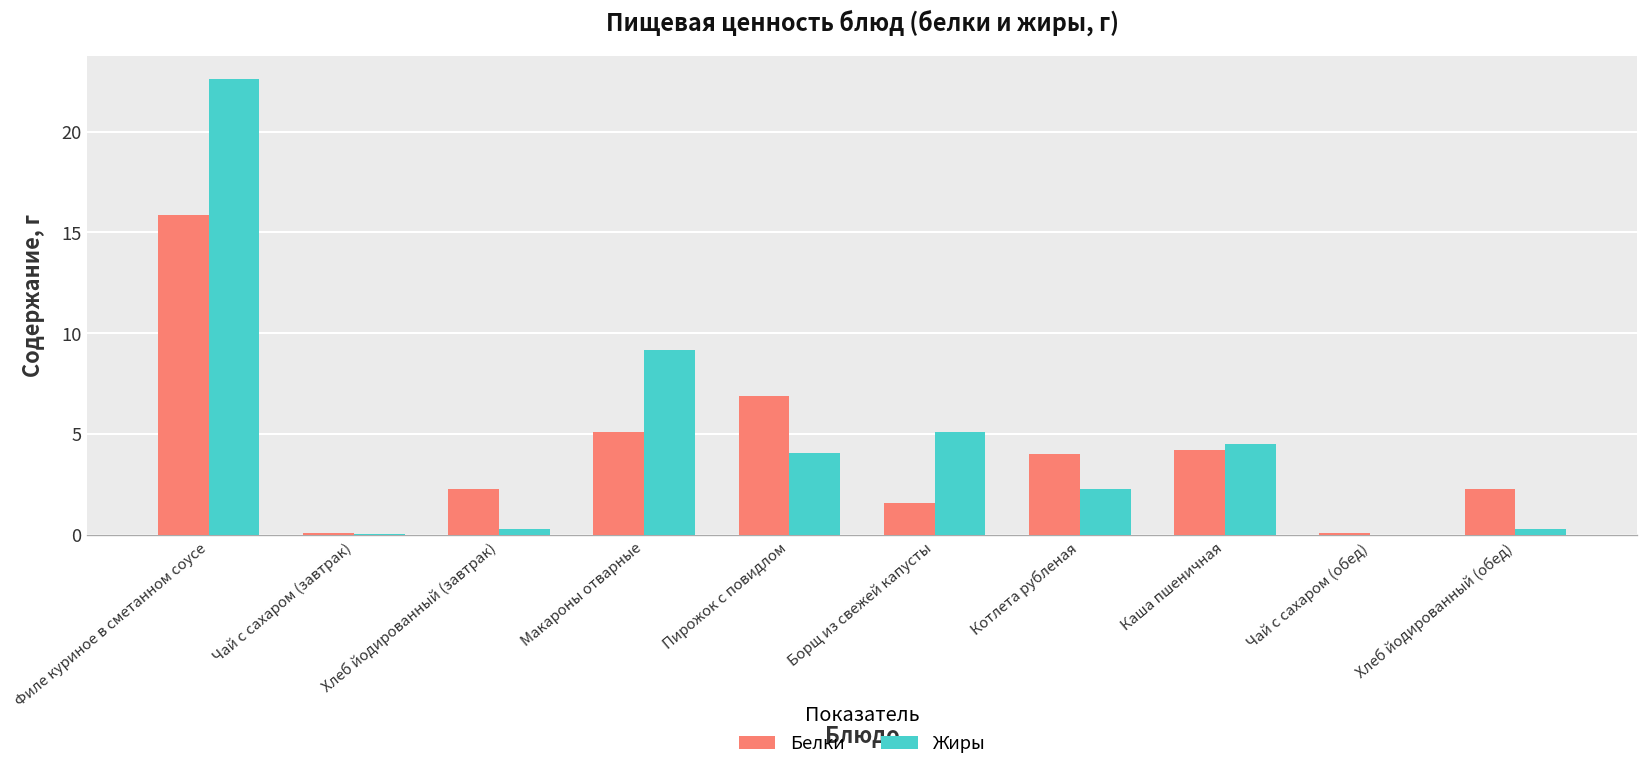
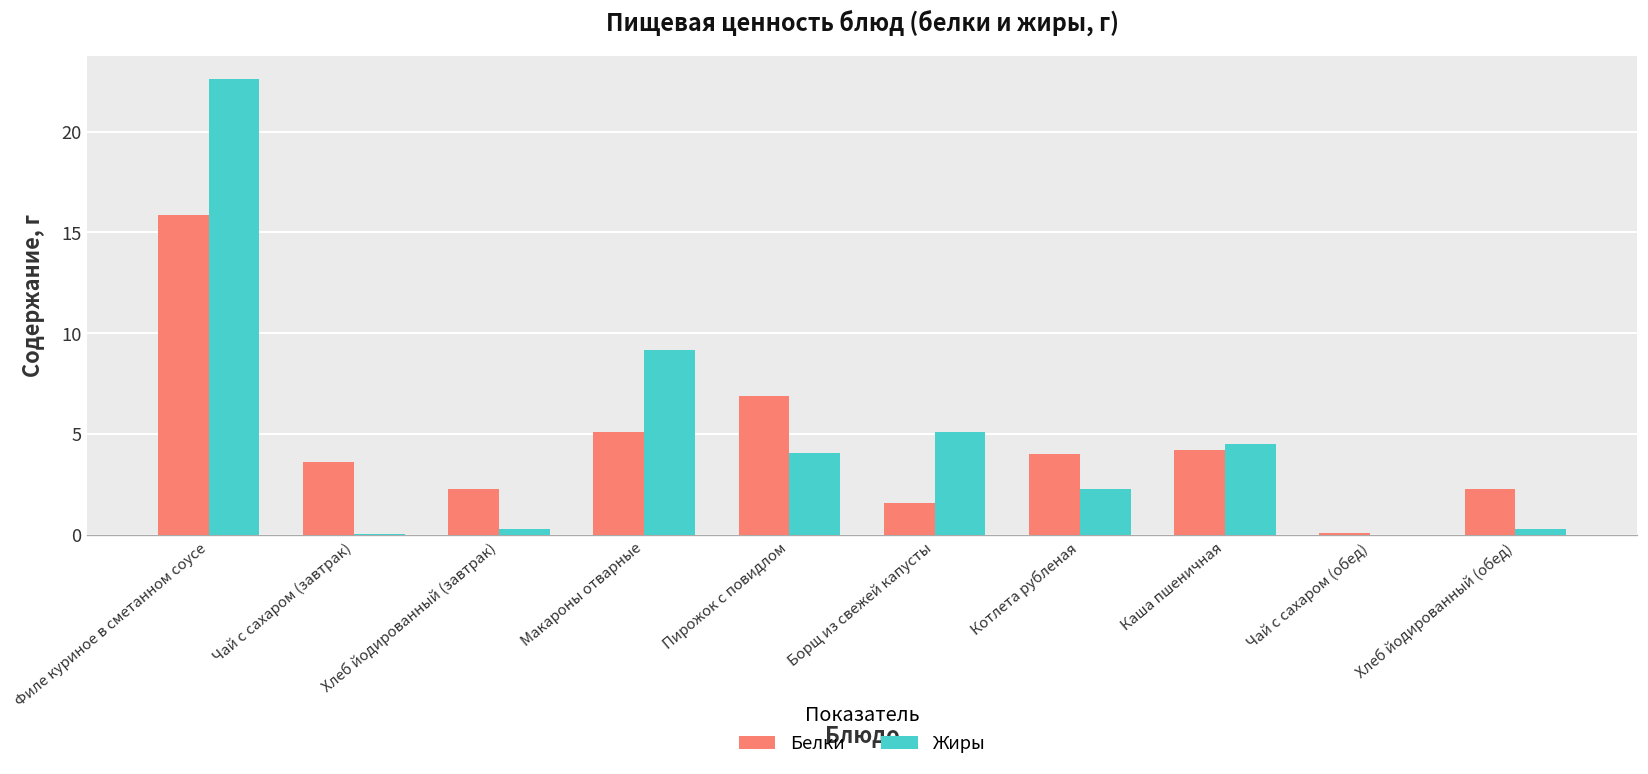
  {
    "Белки": {
      "Филе куриное в сметанном соусе": 15.9,
-     "Чай с сахаром (завтрак)": 0.1,
+     "Чай с сахаром (завтрак)": 3.6,
      "Хлеб йодированный (завтрак)": 2.3,
      "Макароны отварные": 5.1,
      "Пирожок с повидлом": 6.9,
      "Борщ из свежей капусты": 1.6,
      "Котлета рубленая": 4.0,
      "Каша пшеничная": 4.2,
      "Хлеб йодированный (обед)": 2.3
    },
    "Жиры": {
      "Филе куриное в сметанном соусе": 22.6,
      "Хлеб йодированный (завтрак)": 0.3,
      "Макароны отварные": 9.2,
      "Пирожок с повидлом": 4.0,
      "Борщ из свежей капусты": 5.1,
      "Котлета рубленая": 2.3,
      "Каша пшеничная": 4.5,
      "Чай с сахаром (обед)": 0.0,
      "Хлеб йодированный (обед)": 0.3
    }
  }
